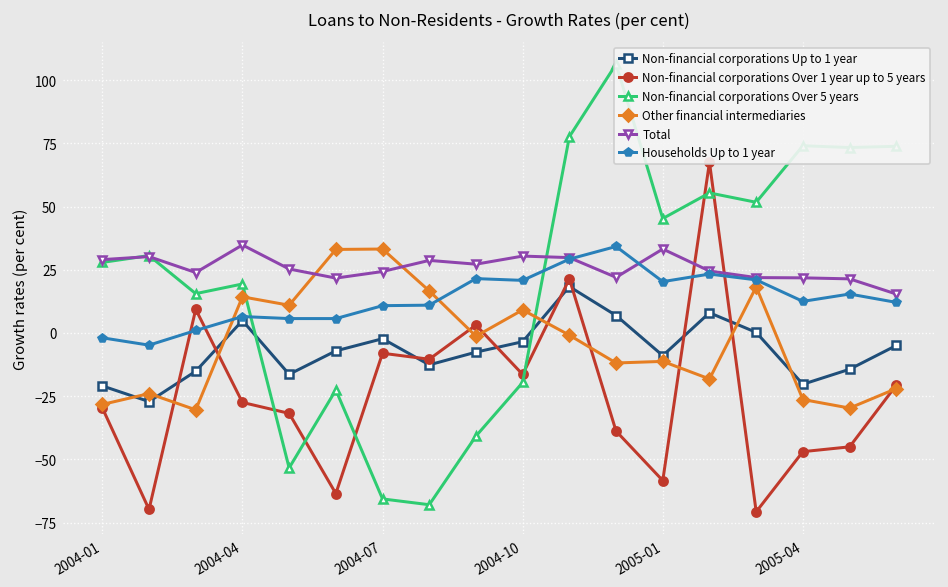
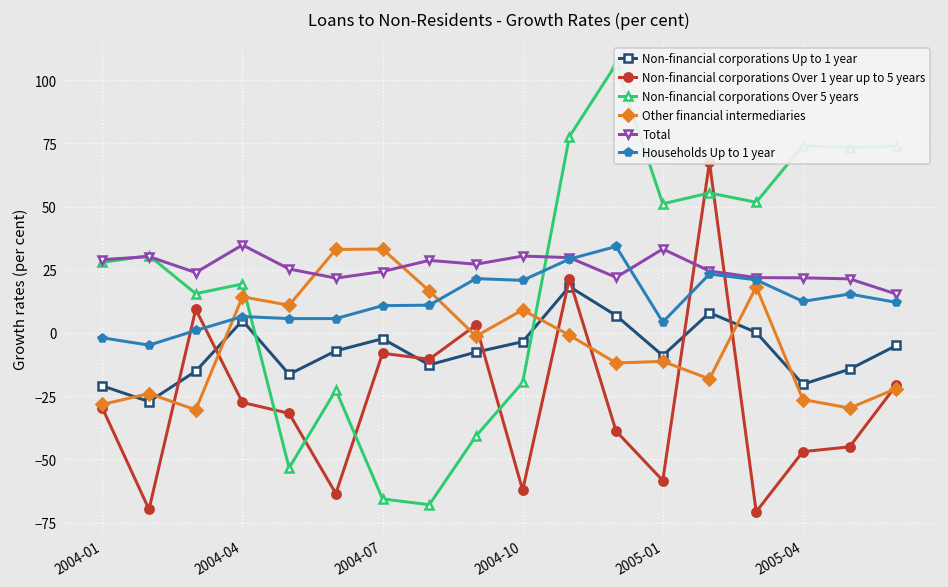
  {
    "Non-financial corporations Up to 1 year": {
      "2004-01": -21,
      "2004-04": 5,
      "2004-07": -2,
      "2004-10": -3,
      "2005-01": -9,
      "2005-04": -20
    },
    "Non-financial corporations Over 1 year up to 5 years": {
      "2004-01": -30,
      "2004-04": -27,
      "2004-07": -8,
-     "2004-10": -16,
+     "2004-10": -62,
      "2005-01": -58,
      "2005-04": -47
    },
    "Non-financial corporations Over 5 years": {
      "2004-04": 19,
      "2004-07": -66,
      "2004-10": -20,
-     "2005-01": 45
+     "2005-01": 51
    },
    "Other financial intermediaries": {
      "2004-01": -28,
      "2004-04": 14,
      "2004-07": 33,
      "2004-10": 9,
      "2005-01": -11,
      "2005-04": -26
    },
    "Total": {
      "2004-04": 35,
      "2004-07": 24,
      "2004-10": 30,
      "2005-01": 33,
      "2005-04": 22
    },
    "Households Up to 1 year": {
      "2004-01": -2,
      "2004-04": 7,
      "2004-07": 11,
      "2004-10": 21,
-     "2005-01": 20,
+     "2005-01": 4,
      "2005-04": 13
    }
  }
